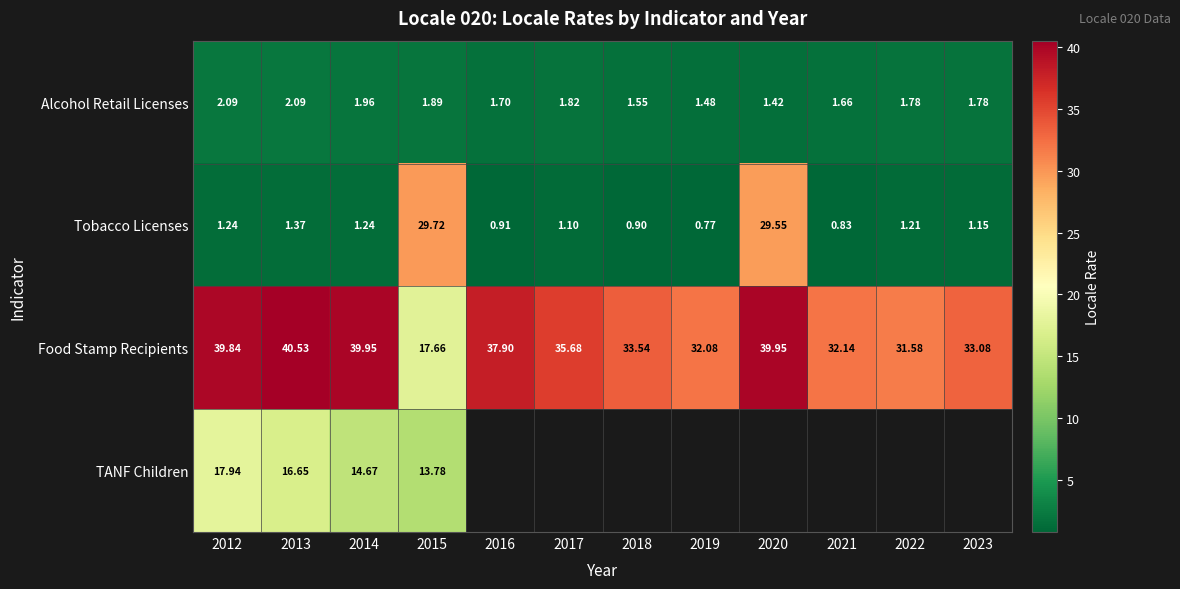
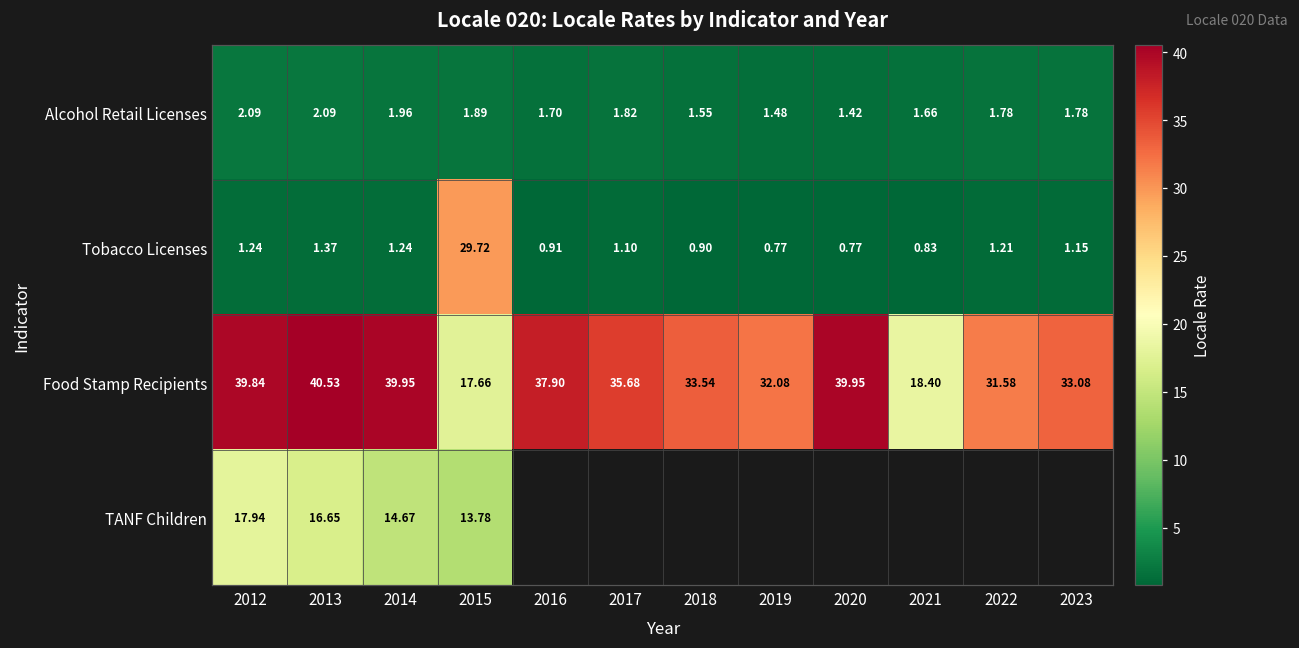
  {
    "Alcohol Retail Licenses": {
      "2012": 2.09,
      "2013": 2.09,
      "2014": 1.96,
      "2015": 1.89,
      "2016": 1.70,
      "2017": 1.82,
      "2018": 1.55,
      "2019": 1.48,
      "2020": 1.42,
      "2021": 1.66,
      "2022": 1.78,
      "2023": 1.78
    },
    "Tobacco Licenses": {
      "2012": 1.24,
      "2013": 1.37,
      "2014": 1.24,
      "2015": 29.72,
      "2016": 0.91,
      "2017": 1.10,
      "2018": 0.90,
      "2019": 0.77,
-     "2020": 29.55,
+     "2020": 0.77,
      "2021": 0.83,
      "2022": 1.21,
      "2023": 1.15
    },
    "Food Stamp Recipients": {
      "2012": 39.84,
      "2013": 40.53,
      "2014": 39.95,
      "2015": 17.66,
      "2016": 37.90,
      "2017": 35.68,
      "2018": 33.54,
      "2019": 32.08,
      "2020": 39.95,
-     "2021": 32.14,
+     "2021": 18.40,
      "2022": 31.58,
      "2023": 33.08
    },
    "TANF Children": {
      "2012": 17.94,
      "2013": 16.65,
      "2014": 14.67,
      "2015": 13.78
    }
  }
